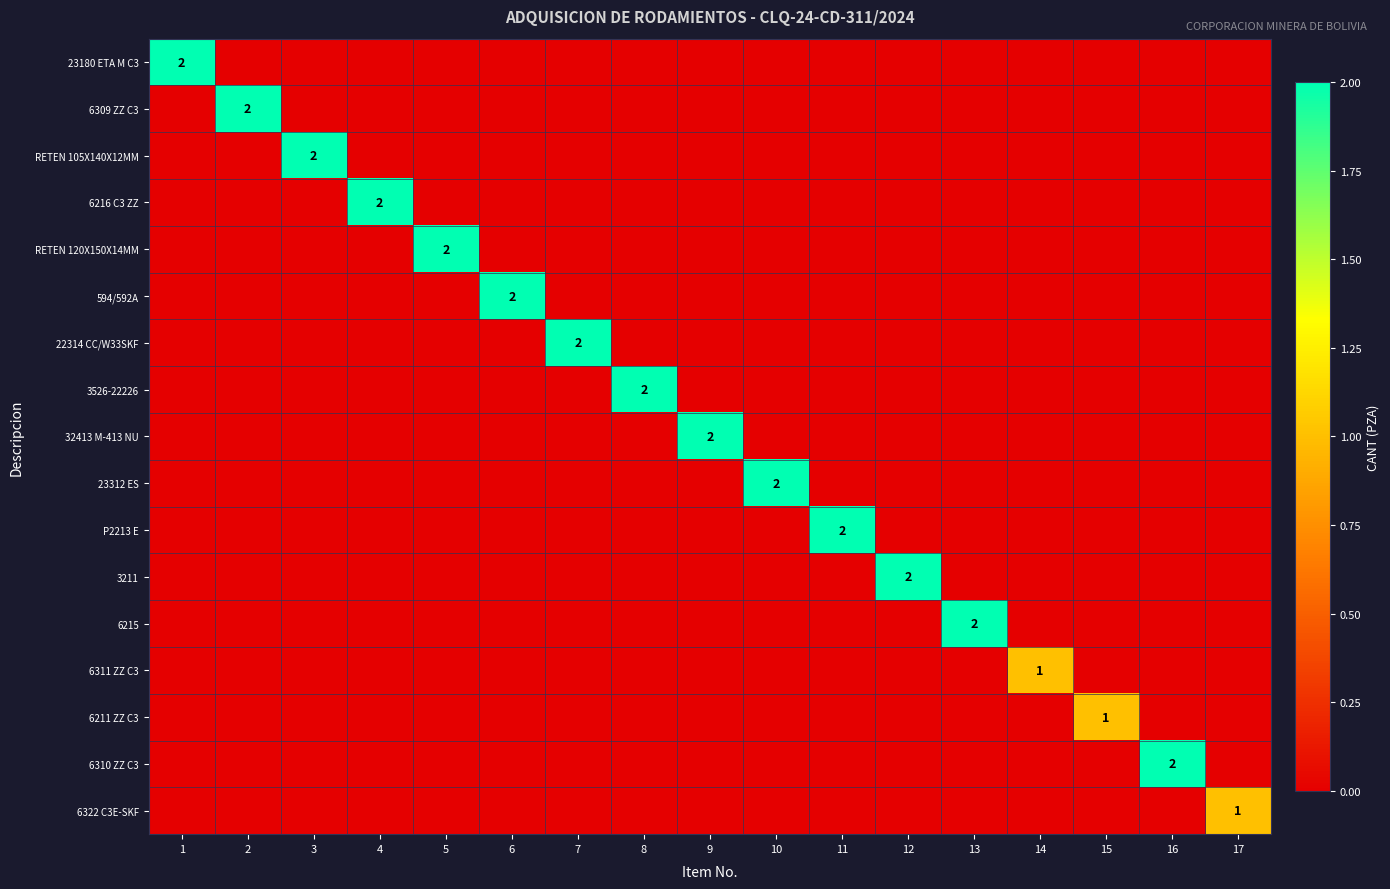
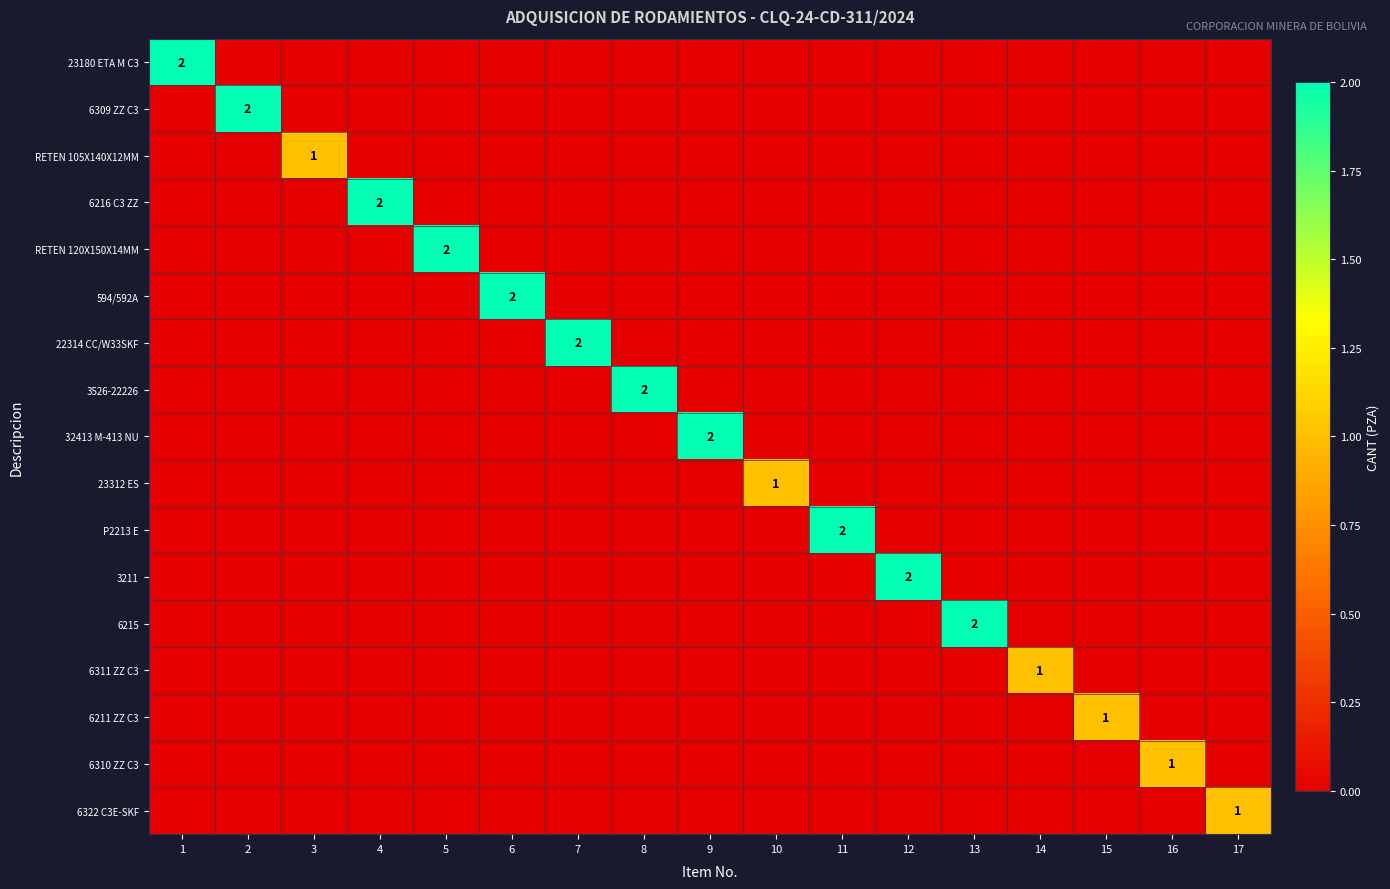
  {
    "23180 ETA M C3": {
      "1": 2
    },
    "6309 ZZ C3": {
      "2": 2
    },
    "RETEN 105X140X12MM": {
-     "3": 2
+     "3": 1
    },
    "6216 C3 ZZ": {
      "4": 2
    },
    "RETEN 120X150X14MM": {
      "5": 2
    },
    "594/592A": {
      "6": 2
    },
    "22314 CC/W33SKF": {
      "7": 2
    },
    "3526-22226": {
      "8": 2
    },
    "32413 M-413 NU": {
      "9": 2
    },
    "23312 ES": {
-     "10": 2
+     "10": 1
    },
    "P2213 E": {
      "11": 2
    },
    "3211": {
      "12": 2
    },
    "6215": {
      "13": 2
    },
    "6311 ZZ C3": {
      "14": 1
    },
    "6211 ZZ C3": {
      "15": 1
    },
    "6310 ZZ C3": {
-     "16": 2
+     "16": 1
    },
    "6322 C3E-SKF": {
      "17": 1
    }
  }
